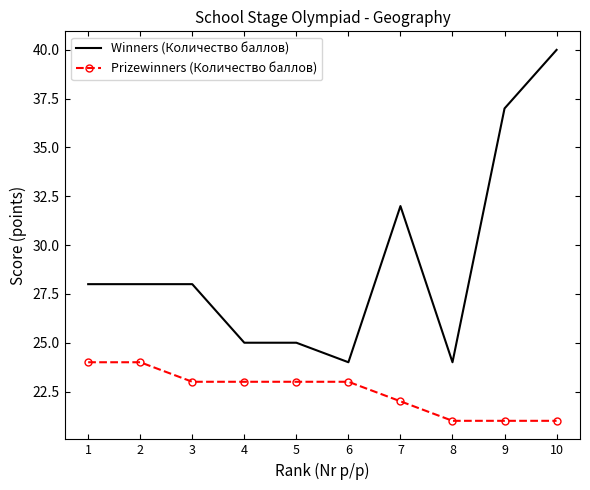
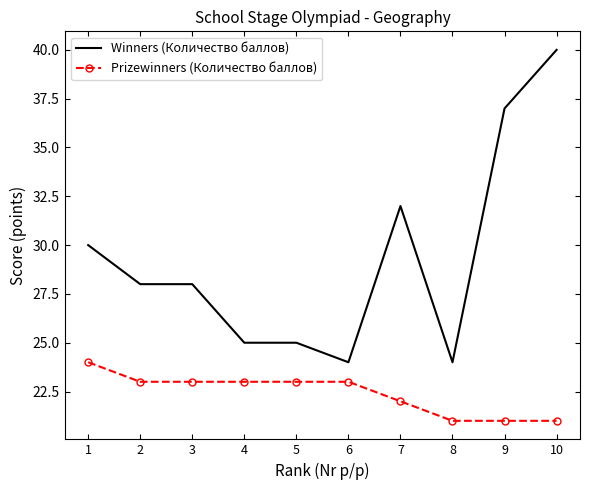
  {
    "Winners (Количество баллов)": {
-     "1": 28,
+     "1": 30,
      "2": 28,
      "3": 28,
      "4": 25,
      "5": 25,
      "6": 24,
      "7": 32,
      "8": 24,
      "9": 37,
      "10": 40
    },
    "Prizewinners (Количество баллов)": {
      "1": 24,
-     "2": 24,
+     "2": 23,
      "3": 23,
      "4": 23,
      "5": 23,
      "6": 23,
      "7": 22,
      "8": 21,
      "9": 21,
      "10": 21
    }
  }
